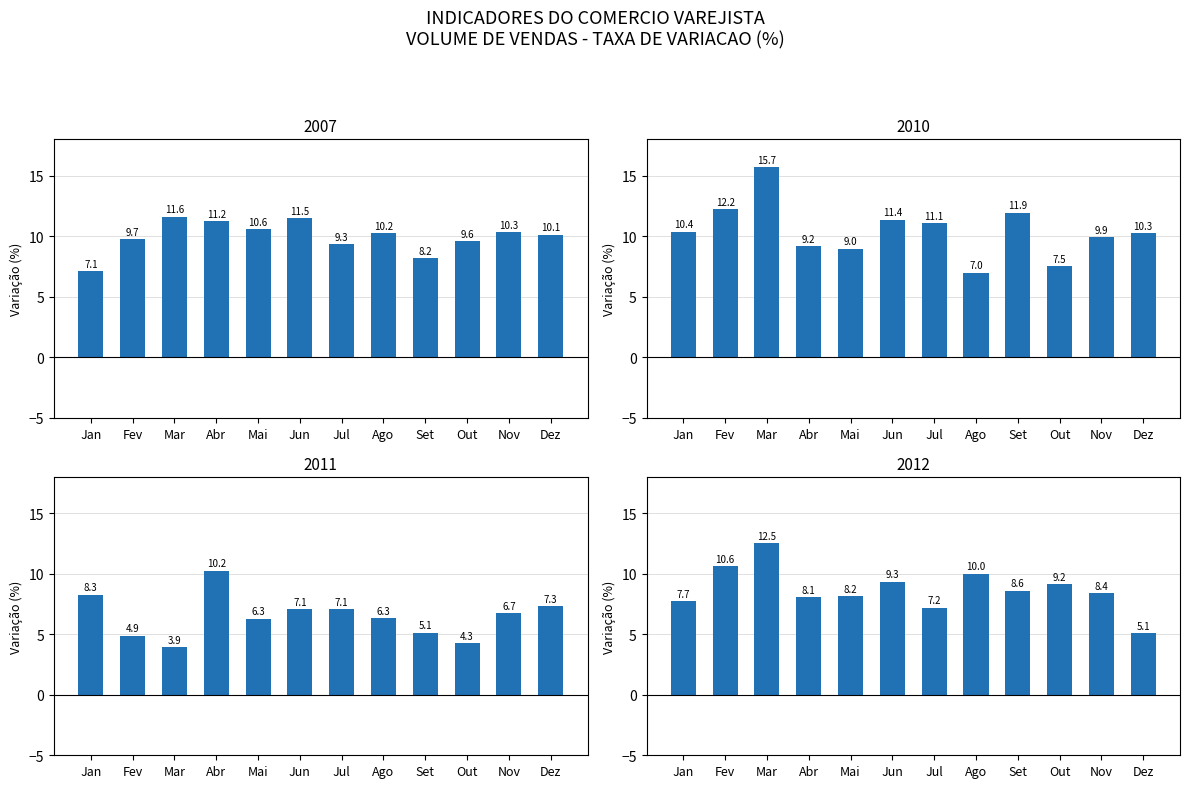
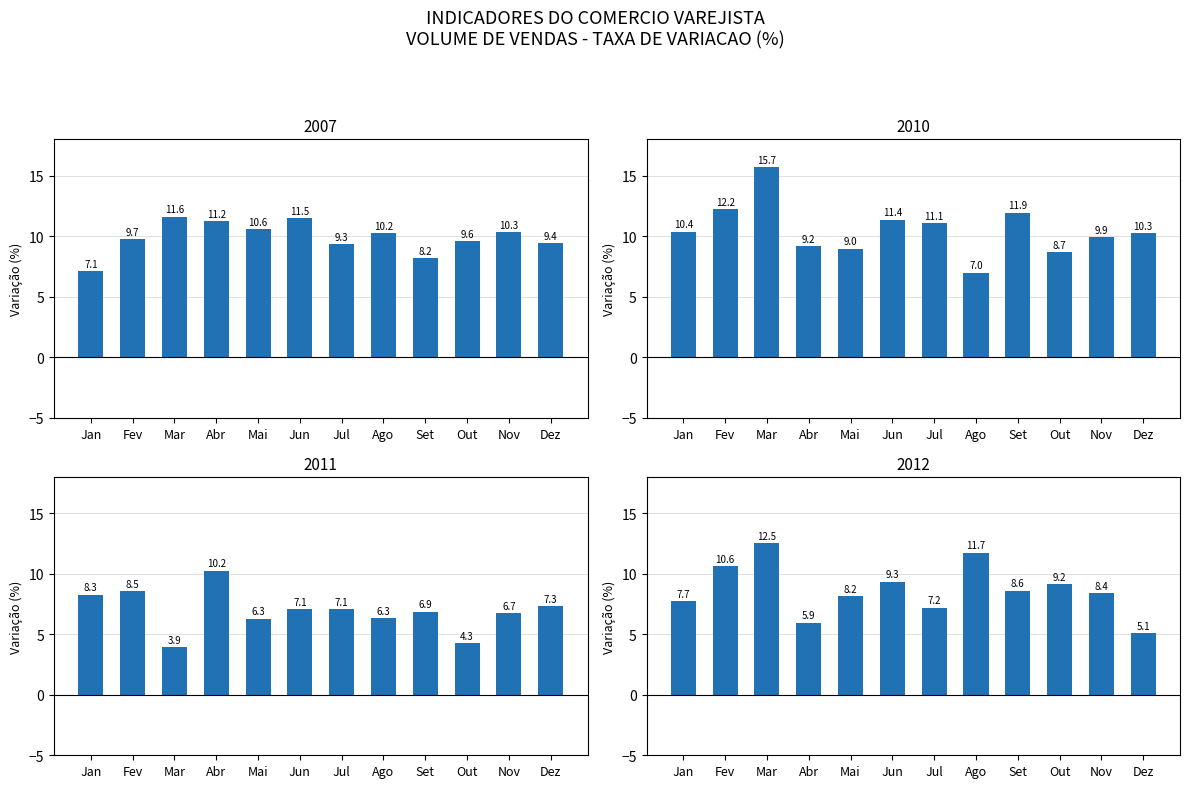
  {
    "2007": {
      "Jan": 7.1,
      "Fev": 9.7,
      "Mar": 11.6,
      "Abr": 11.2,
      "Mai": 10.6,
      "Jun": 11.5,
      "Jul": 9.3,
      "Ago": 10.2,
      "Set": 8.2,
      "Out": 9.6,
      "Nov": 10.3,
-     "Dez": 10.1
+     "Dez": 9.4
    },
    "2010": {
      "Jan": 10.4,
      "Fev": 12.2,
      "Mar": 15.7,
      "Abr": 9.2,
      "Mai": 9.0,
      "Jun": 11.4,
      "Jul": 11.1,
      "Ago": 7.0,
      "Set": 11.9,
-     "Out": 7.5,
+     "Out": 8.7,
      "Nov": 9.9,
      "Dez": 10.3
    },
    "2011": {
      "Jan": 8.3,
-     "Fev": 4.9,
+     "Fev": 8.5,
      "Mar": 3.9,
      "Abr": 10.2,
      "Mai": 6.3,
      "Jun": 7.1,
      "Jul": 7.1,
      "Ago": 6.3,
-     "Set": 5.1,
+     "Set": 6.9,
      "Out": 4.3,
      "Nov": 6.7,
      "Dez": 7.3
    },
    "2012": {
      "Jan": 7.7,
      "Fev": 10.6,
      "Mar": 12.5,
-     "Abr": 8.1,
+     "Abr": 5.9,
      "Mai": 8.2,
      "Jun": 9.3,
      "Jul": 7.2,
-     "Ago": 10.0,
+     "Ago": 11.7,
      "Set": 8.6,
      "Out": 9.2,
      "Nov": 8.4,
      "Dez": 5.1
    }
  }
